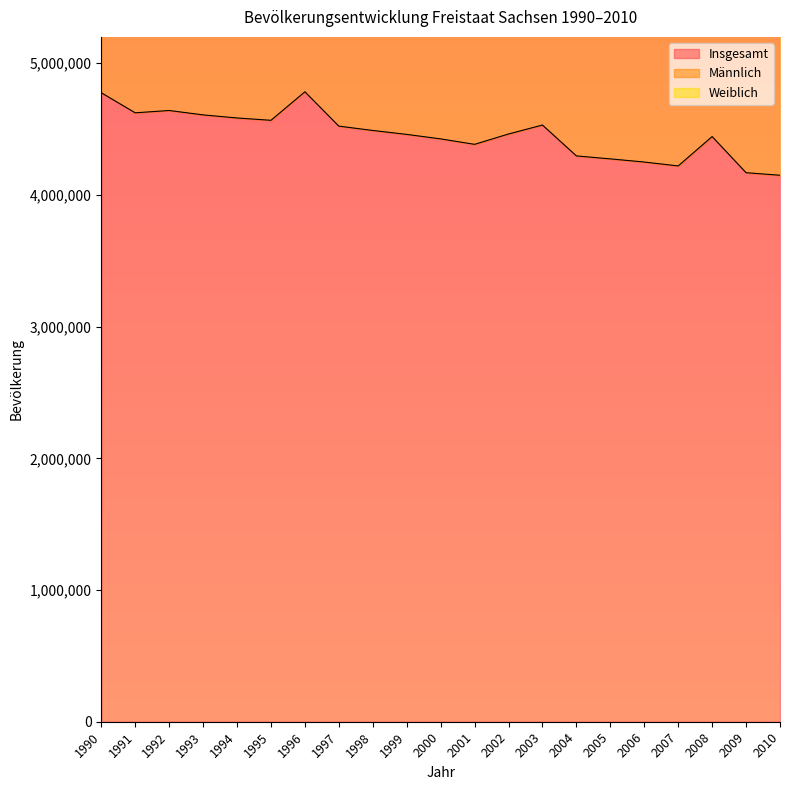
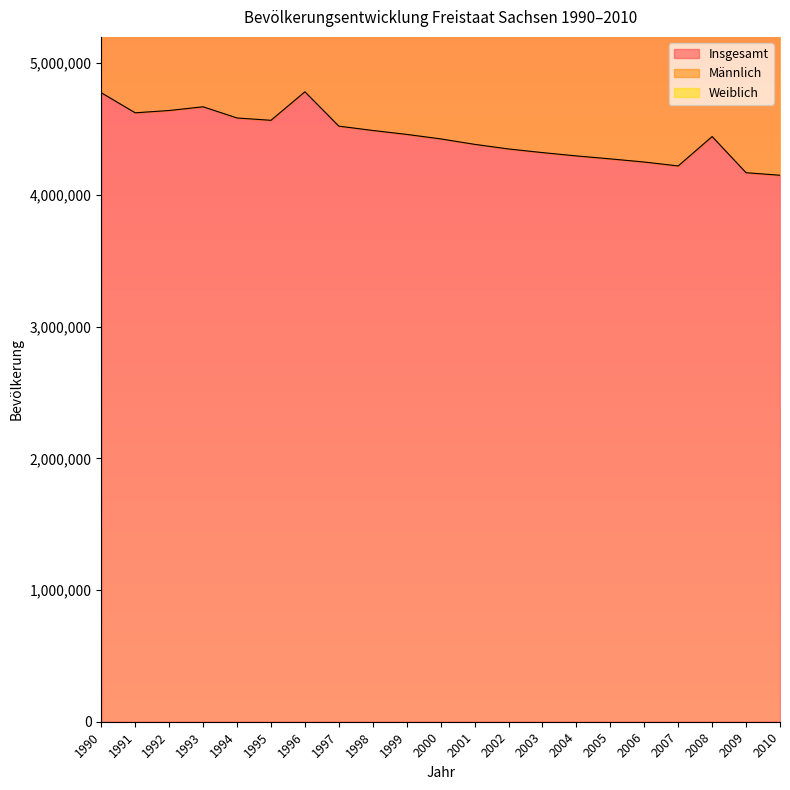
  {
    "Insgesamt": {
      "1990": "4,780,000",
      "1991": "4,620,000",
      "1992": "4,640,000",
-     "1993": "4,610,000",
+     "1993": "4,670,000",
      "1994": "4,580,000",
      "1995": "4,570,000",
      "1996": "4,780,000",
      "1997": "4,520,000",
      "1998": "4,490,000",
      "1999": "4,460,000",
      "2000": "4,430,000",
      "2001": "4,380,000",
-     "2002": "4,460,000",
-     "2003": "4,530,000",
+     "2002": "4,350,000",
+     "2003": "4,320,000",
      "2004": "4,300,000",
      "2005": "4,270,000",
      "2006": "4,250,000",
      "2007": "4,220,000",
      "2008": "4,440,000",
      "2009": "4,170,000",
      "2010": "4,150,000"
    }
  }
